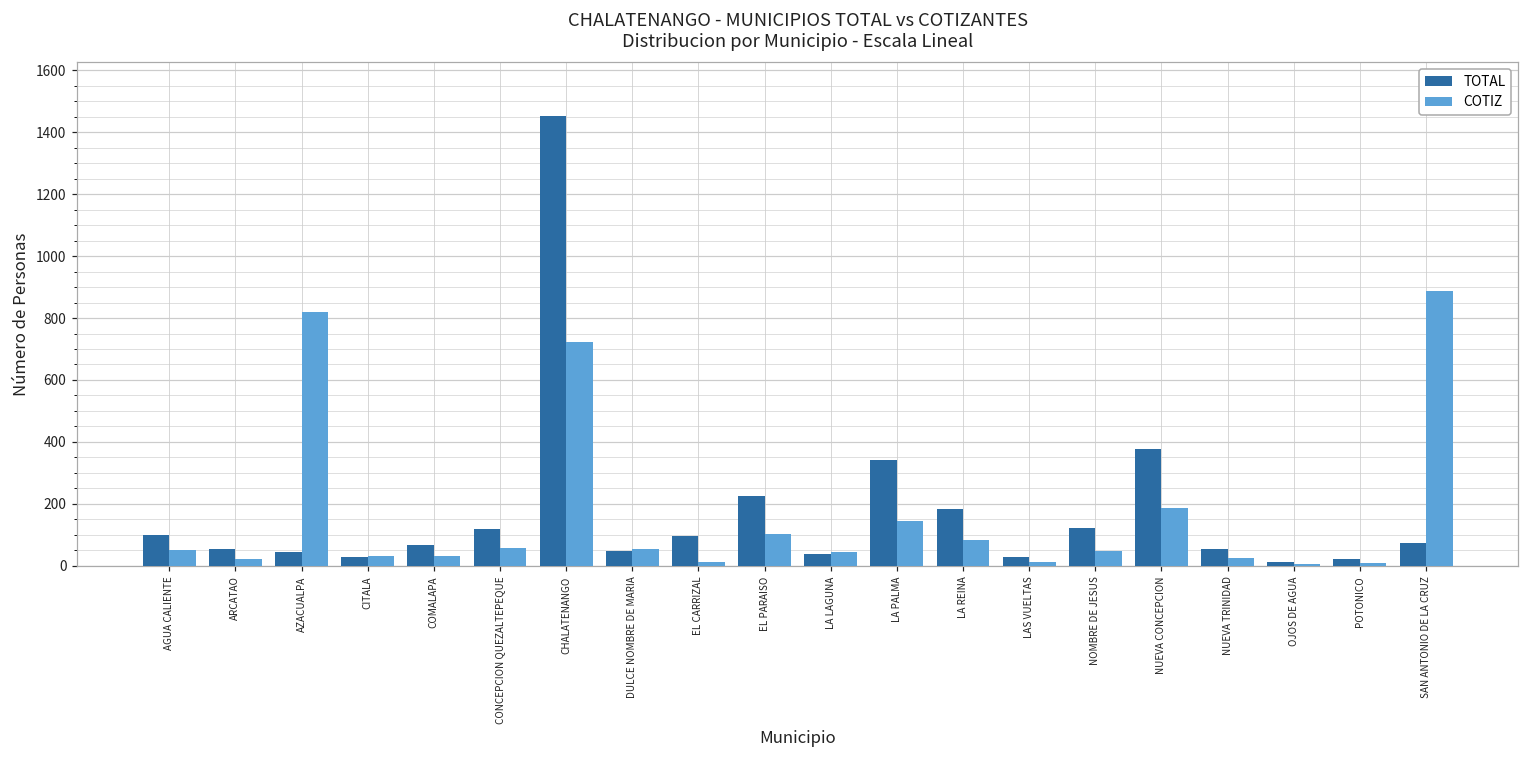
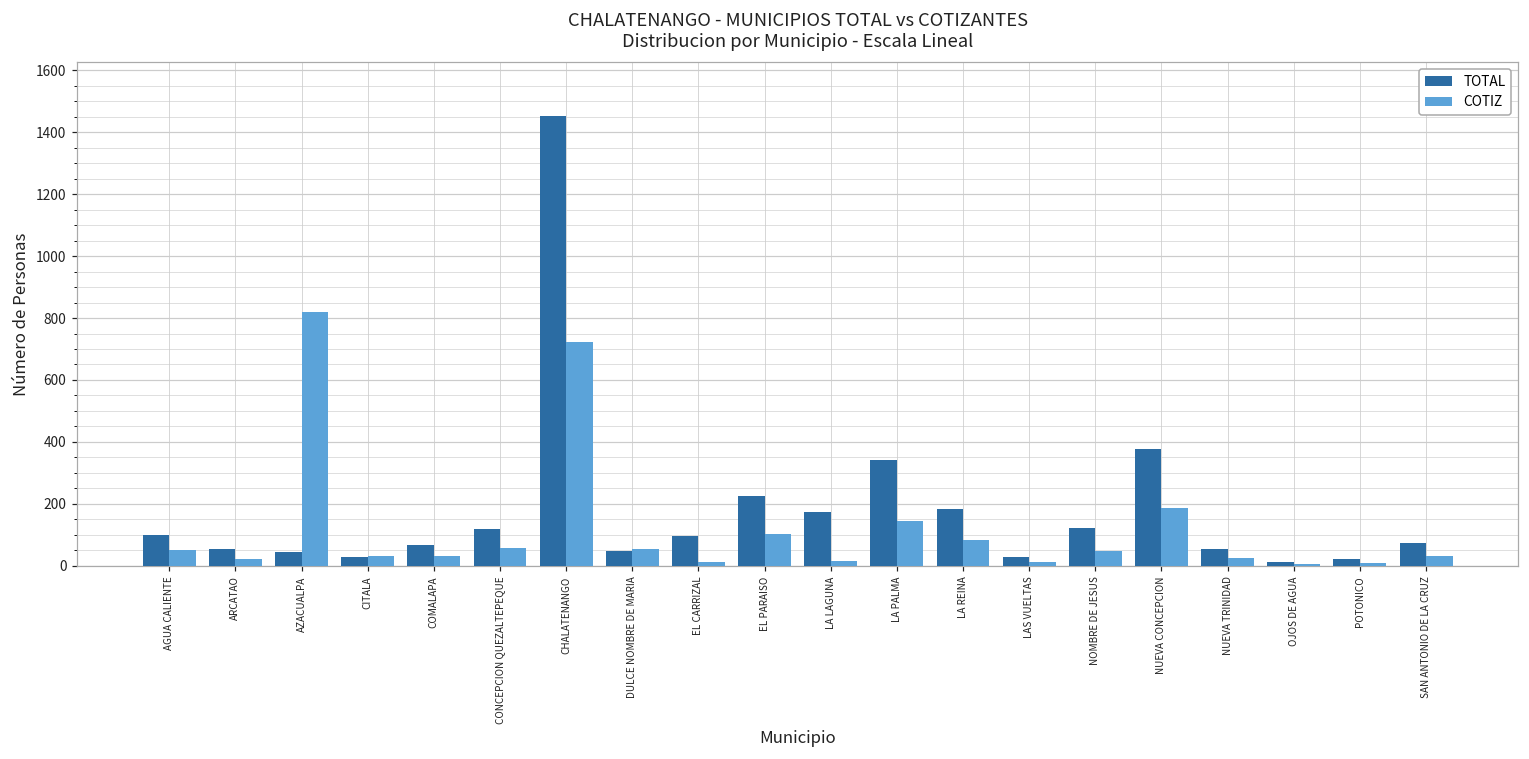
  {
    "TOTAL": {
      "AGUA CALIENTE": 100,
      "ARCATAO": 50,
      "AZACUALPA": 50,
      "CITALA": 30,
      "COMALAPA": 70,
      "CONCEPCION QUEZALTEPEQUE": 120,
      "CHALATENANGO": 1450,
      "DULCE NOMBRE DE MARIA": 50,
      "EL CARRIZAL": 100,
      "EL PARAISO": 230,
-     "LA LAGUNA": 40,
+     "LA LAGUNA": 170,
      "LA PALMA": 340,
      "LA REINA": 180,
      "LAS VUELTAS": 30,
      "NOMBRE DE JESUS": 120,
      "NUEVA CONCEPCION": 380,
      "NUEVA TRINIDAD": 60,
      "OJOS DE AGUA": 10,
      "POTONICO": 20,
      "SAN ANTONIO DE LA CRUZ": 80
    },
    "COTIZ": {
      "AGUA CALIENTE": 50,
      "ARCATAO": 20,
      "AZACUALPA": 820,
      "CITALA": 30,
      "COMALAPA": 30,
      "CONCEPCION QUEZALTEPEQUE": 60,
      "CHALATENANGO": 720,
      "DULCE NOMBRE DE MARIA": 50,
      "EL CARRIZAL": 10,
      "EL PARAISO": 100,
-     "LA LAGUNA": 50,
+     "LA LAGUNA": 20,
      "LA PALMA": 150,
      "LA REINA": 80,
      "LAS VUELTAS": 10,
      "NOMBRE DE JESUS": 50,
      "NUEVA CONCEPCION": 190,
      "NUEVA TRINIDAD": 30,
      "POTONICO": 10,
-     "SAN ANTONIO DE LA CRUZ": 890
+     "SAN ANTONIO DE LA CRUZ": 30
    }
  }
